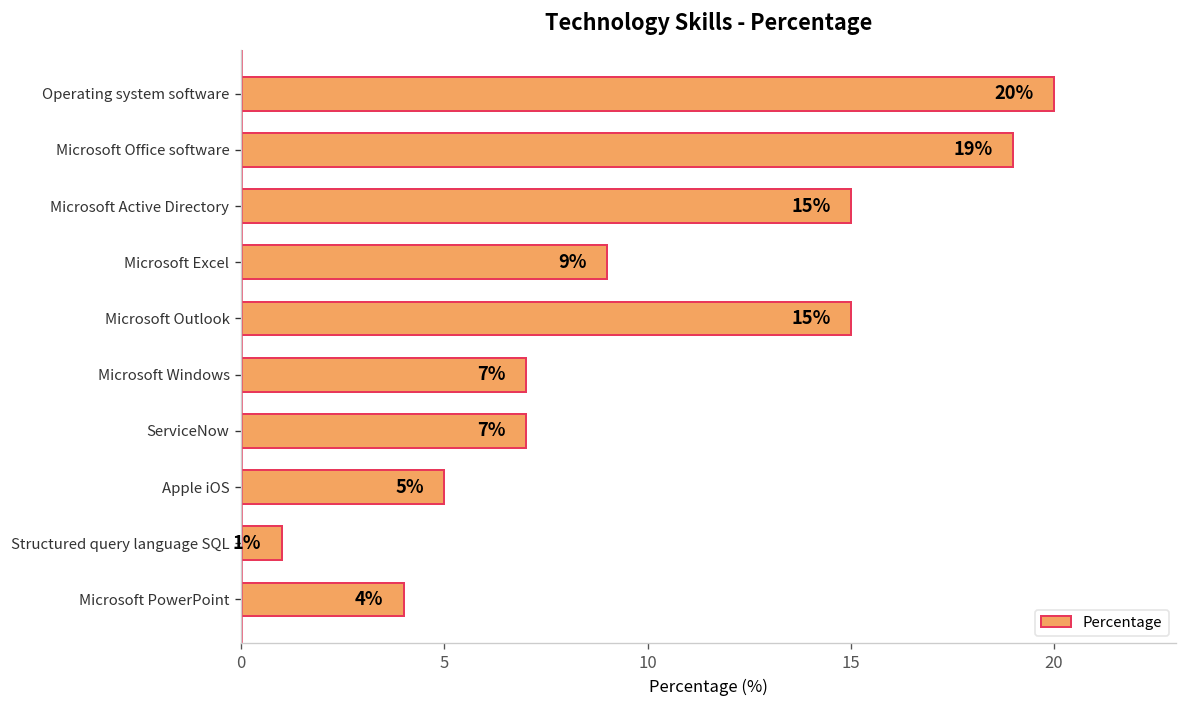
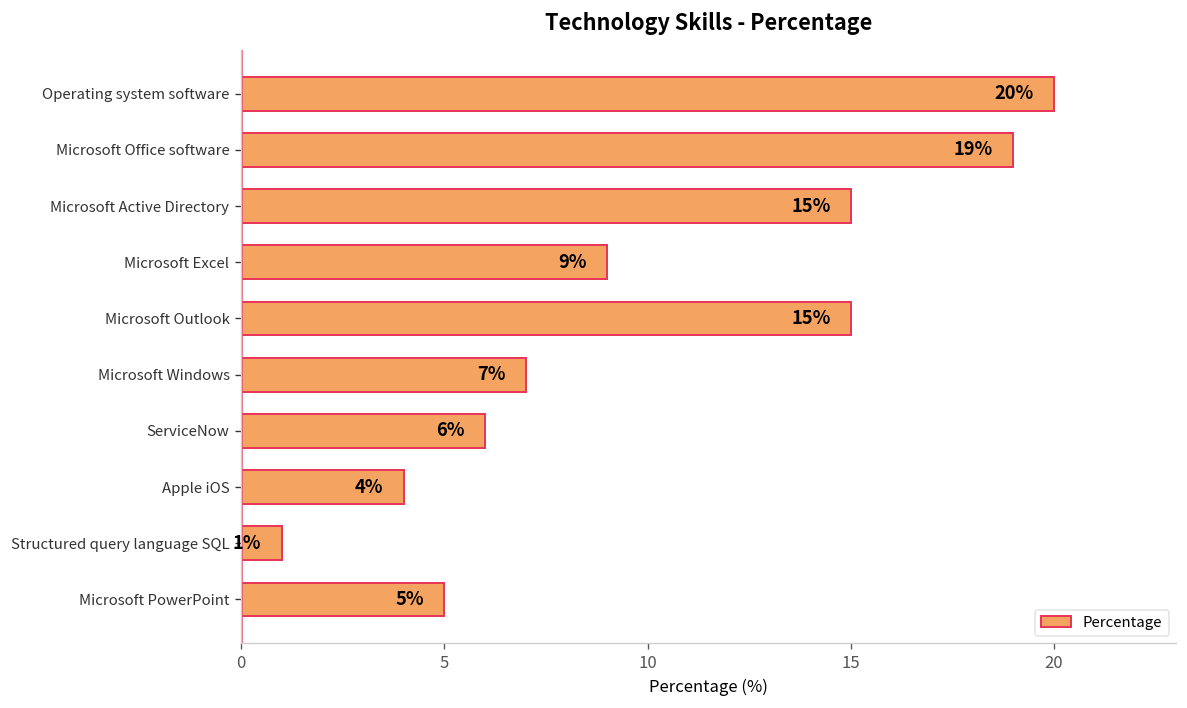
  {
    "Operating system software": "20%",
    "Microsoft Office software": "19%",
    "Microsoft Active Directory": "15%",
    "Microsoft Excel": "9%",
    "Microsoft Outlook": "15%",
    "Microsoft Windows": "7%",
-   "ServiceNow": "7%",
-   "Apple iOS": "5%",
+   "ServiceNow": "6%",
+   "Apple iOS": "4%",
    "Structured query language SQL": "1%",
-   "Microsoft PowerPoint": "4%"
+   "Microsoft PowerPoint": "5%"
  }
